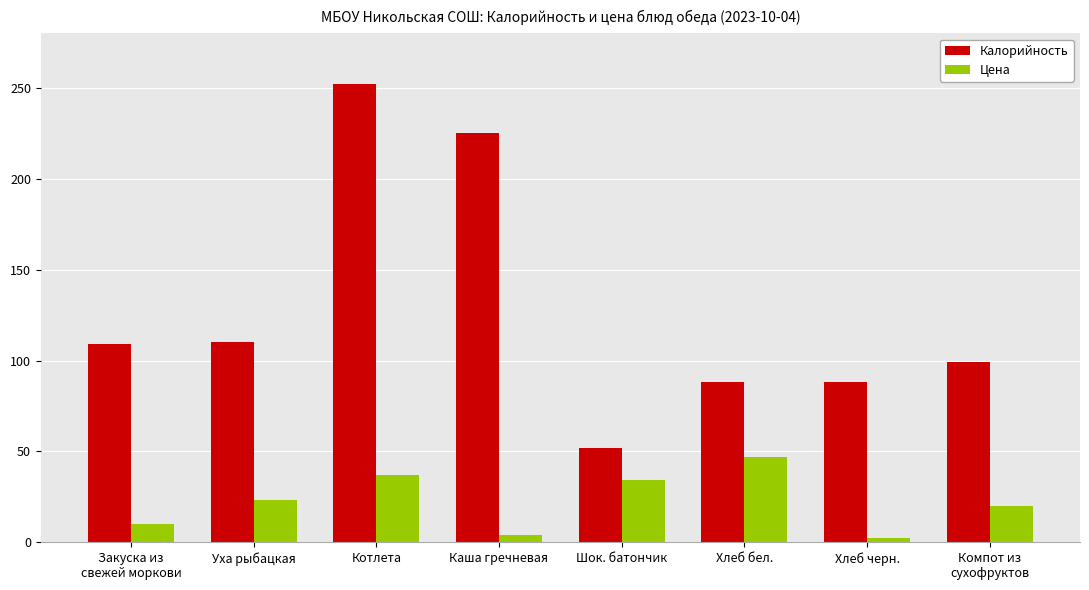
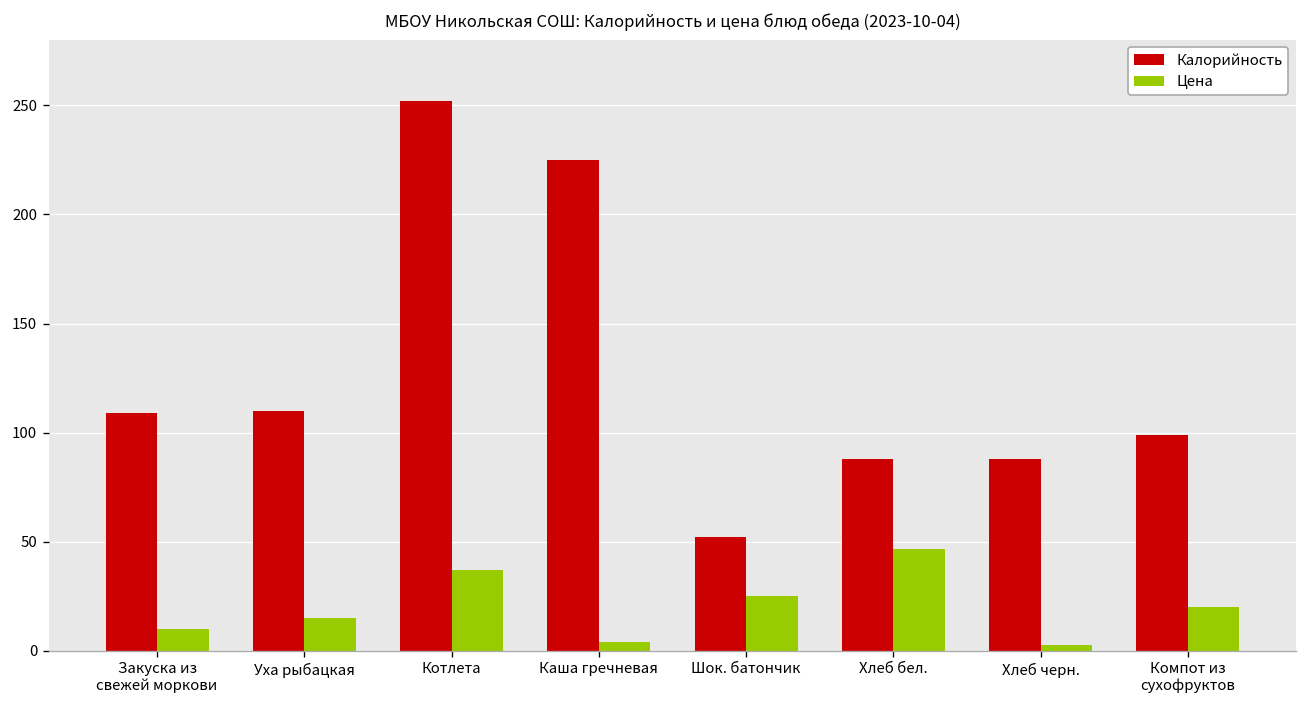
  {
    "Калорийность": {
      "Закуска из свежей моркови": 109,
      "Уха рыбацкая": 110,
      "Котлета": 252,
      "Каша гречневая": 225,
      "Шок. батончик": 52,
      "Хлеб бел.": 88,
      "Хлеб черн.": 88,
      "Компот из сухофруктов": 99
    },
    "Цена": {
      "Закуска из свежей моркови": 10,
-     "Уха рыбацкая": 23,
+     "Уха рыбацкая": 15,
      "Котлета": 37,
      "Каша гречневая": 4,
-     "Шок. батончик": 34,
+     "Шок. батончик": 25,
      "Хлеб бел.": 47,
      "Хлеб черн.": 3,
      "Компот из сухофруктов": 20
    }
  }
